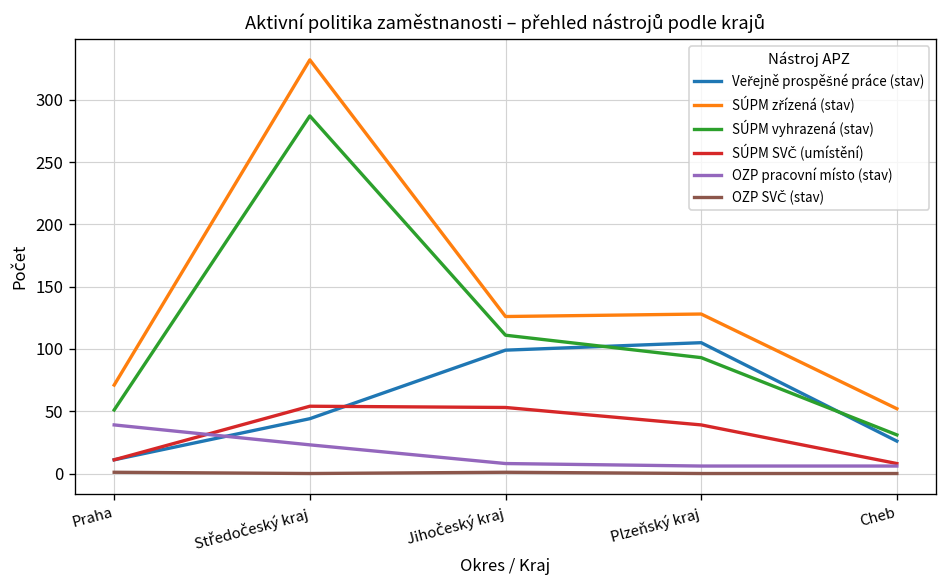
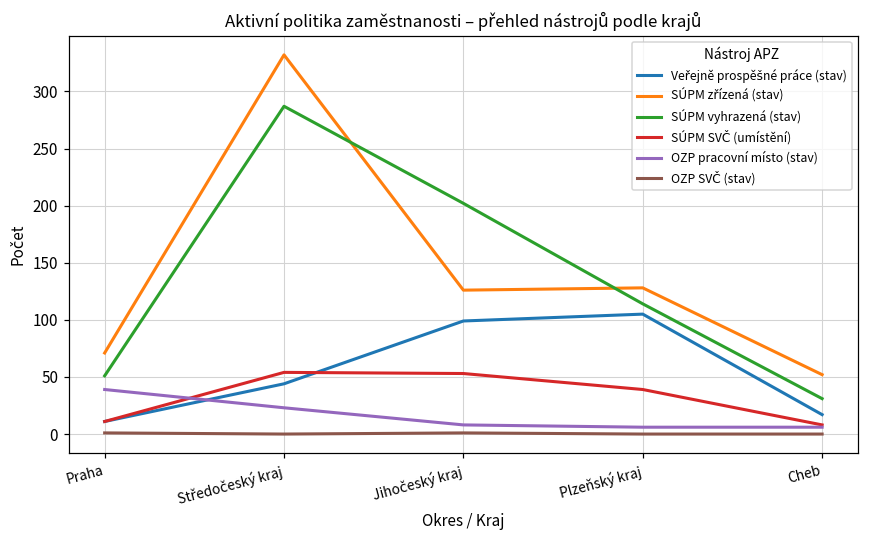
  {
    "Veřejně prospěšné práce (stav)": {
      "Středočeský kraj": 44,
      "Jihočeský kraj": 99,
      "Plzeňský kraj": 105,
-     "Cheb": 26
+     "Cheb": 17
    },
    "SÚPM zřízená (stav)": {
      "Praha": 71,
      "Středočeský kraj": 332,
      "Jihočeský kraj": 126,
      "Plzeňský kraj": 128,
      "Cheb": 52
    },
    "SÚPM vyhrazená (stav)": {
      "Praha": 51,
      "Středočeský kraj": 287,
-     "Jihočeský kraj": 111,
-     "Plzeňský kraj": 93,
+     "Jihočeský kraj": 202,
+     "Plzeňský kraj": 114,
      "Cheb": 31
    },
    "SÚPM SVČ (umístění)": {
      "Středočeský kraj": 54,
      "Jihočeský kraj": 53,
      "Plzeňský kraj": 39
    },
    "OZP pracovní místo (stav)": {
      "Praha": 39,
      "Středočeský kraj": 23,
      "Jihočeský kraj": 8,
      "Plzeňský kraj": 6
    },
    "OZP SVČ (stav)": {
      "Praha": 1,
      "Středočeský kraj": 0,
      "Jihočeský kraj": 1,
      "Plzeňský kraj": 0,
      "Cheb": 0
    }
  }
